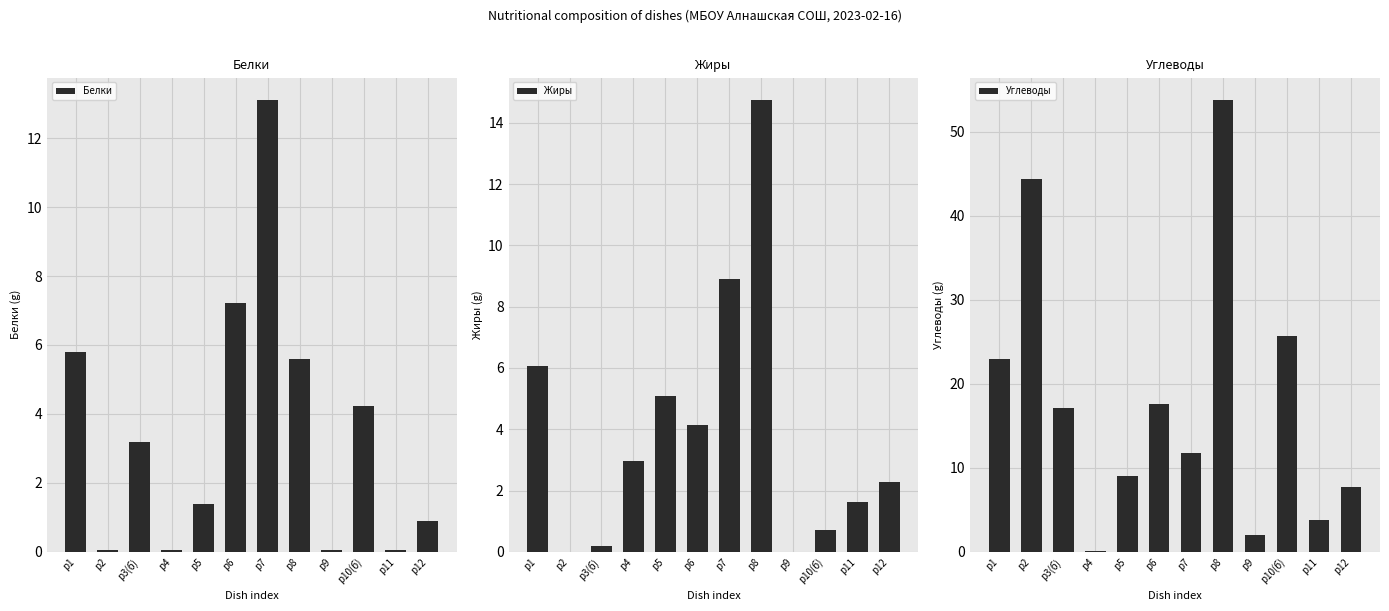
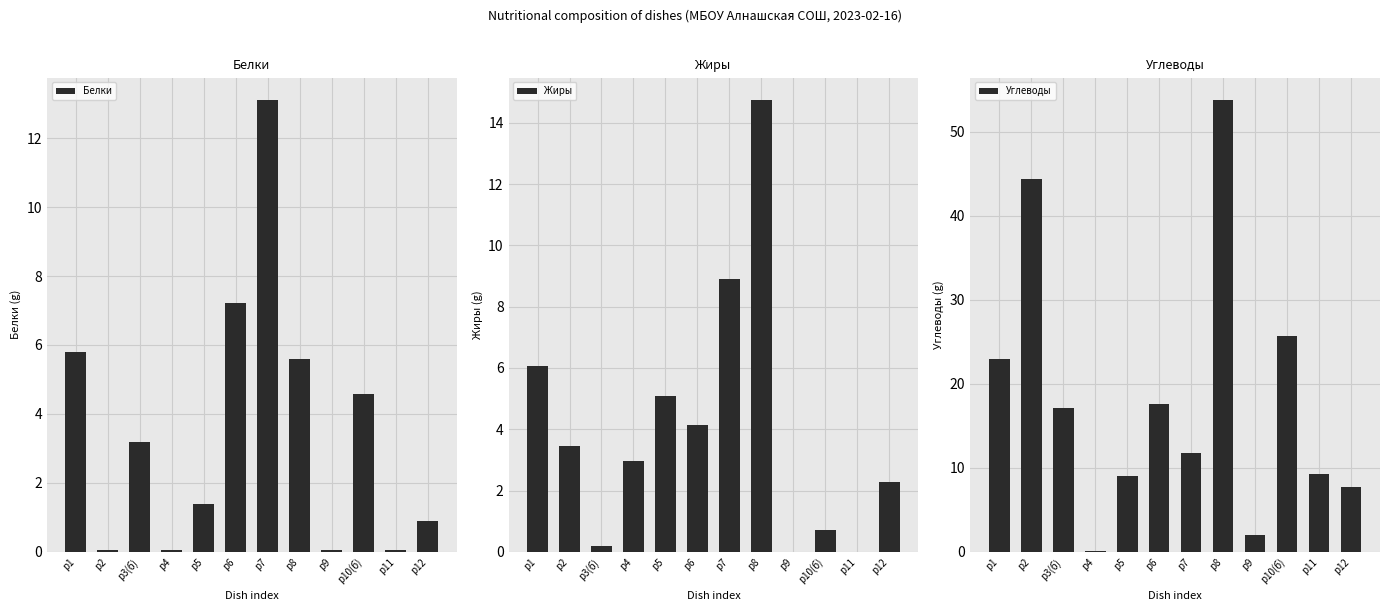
  {
    "Белки": {
      "p1": 5.8,
      "p3(б)": 3.2,
      "p5": 1.4,
      "p6": 7.2,
      "p7": 13.1,
      "p8": 5.6,
-     "p10(б)": 4.2,
+     "p10(б)": 4.6,
      "p12": 0.9
    },
    "Жиры": {
      "p1": 6.1,
-     "p2": 0.0,
+     "p2": 3.4,
      "p3(б)": 0.2,
      "p4": 3.0,
      "p5": 5.1,
      "p6": 4.1,
      "p7": 8.9,
      "p8": 14.7,
      "p9": 0.0,
      "p10(б)": 0.7,
-     "p11": 1.6,
+     "p11": 0.0,
      "p12": 2.3
    },
    "Углеводы": {
      "p1": 23,
      "p2": 44,
      "p3(б)": 17,
      "p5": 9,
      "p6": 18,
      "p7": 12,
      "p8": 54,
      "p9": 2,
      "p10(б)": 26,
-     "p11": 4,
+     "p11": 9,
      "p12": 8
    }
  }
